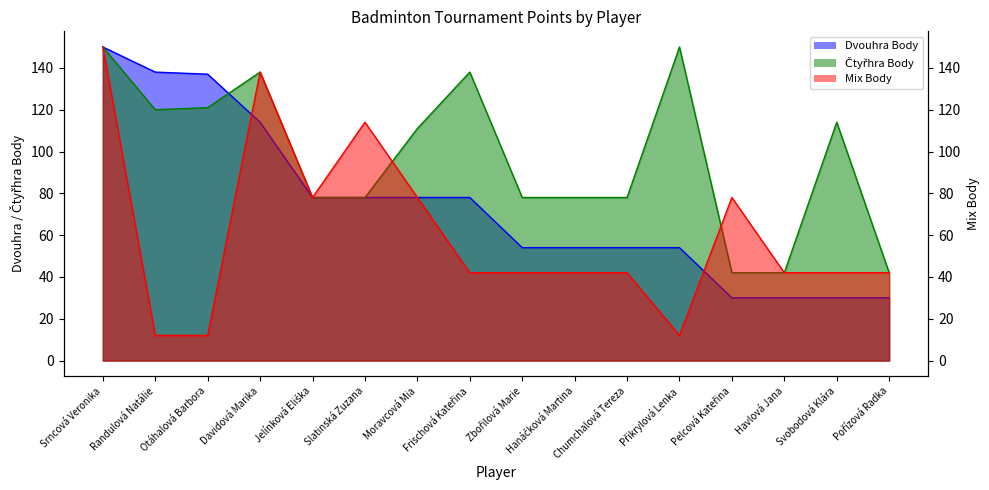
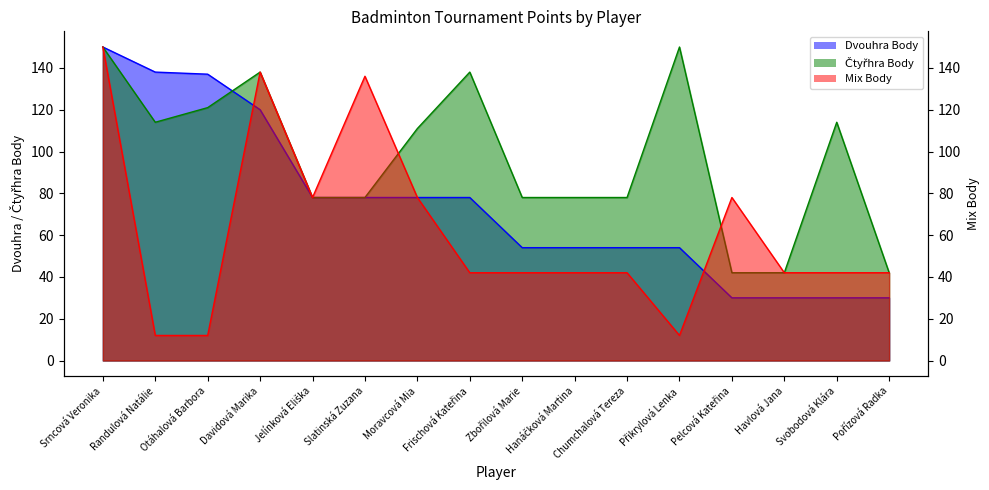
  {
    "Dvouhra Body": {
      "Randulová Natálie": 138,
      "Otáhalová Barbora": 137,
-     "Davidová Marika": 114,
+     "Davidová Marika": 120,
      "Moravcová Mia": 78,
      "Frischová Kateřina": 78,
      "Zbořilová Marie": 54,
      "Hanáčková Martina": 54,
      "Chumchalová Tereza": 54,
      "Přikrylová Lenka": 54,
      "Pelcová Kateřina": 30,
      "Havlová Jana": 30,
      "Svobodová Klára": 30,
      "Pořízová Radka": 30
    },
    "Čtyřhra Body": {
-     "Randulová Natálie": 120,
+     "Randulová Natálie": 114,
      "Otáhalová Barbora": 121,
      "Davidová Marika": 138,
      "Moravcová Mia": 111,
      "Frischová Kateřina": 138,
      "Zbořilová Marie": 78,
      "Hanáčková Martina": 78,
      "Chumchalová Tereza": 78,
      "Přikrylová Lenka": 150,
      "Pelcová Kateřina": 42,
      "Havlová Jana": 42,
      "Svobodová Klára": 114,
      "Pořízová Radka": 42
    },
    "Mix Body": {
      "Srncová Veronika": 150,
      "Randulová Natálie": 12,
      "Otáhalová Barbora": 12,
      "Davidová Marika": 138,
      "Jelínková Eliška": 78,
-     "Slatinská Zuzana": 114,
+     "Slatinská Zuzana": 136,
      "Moravcová Mia": 78,
      "Frischová Kateřina": 42,
      "Zbořilová Marie": 42,
      "Hanáčková Martina": 42,
      "Chumchalová Tereza": 42,
      "Přikrylová Lenka": 12,
      "Pelcová Kateřina": 78,
      "Havlová Jana": 42,
      "Svobodová Klára": 42,
      "Pořízová Radka": 42
    }
  }
